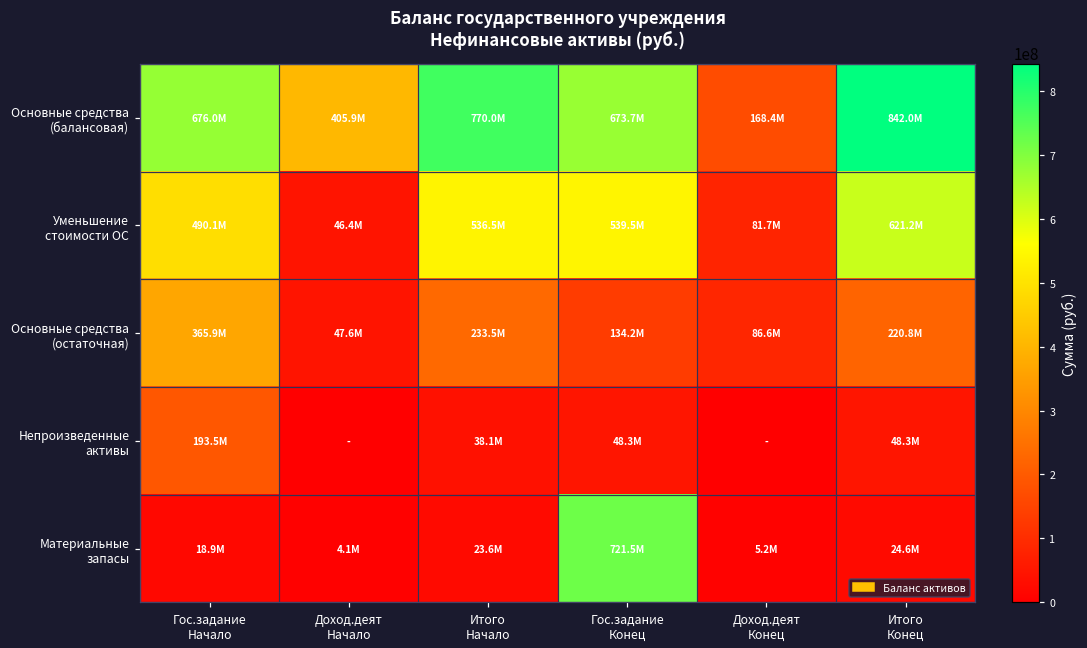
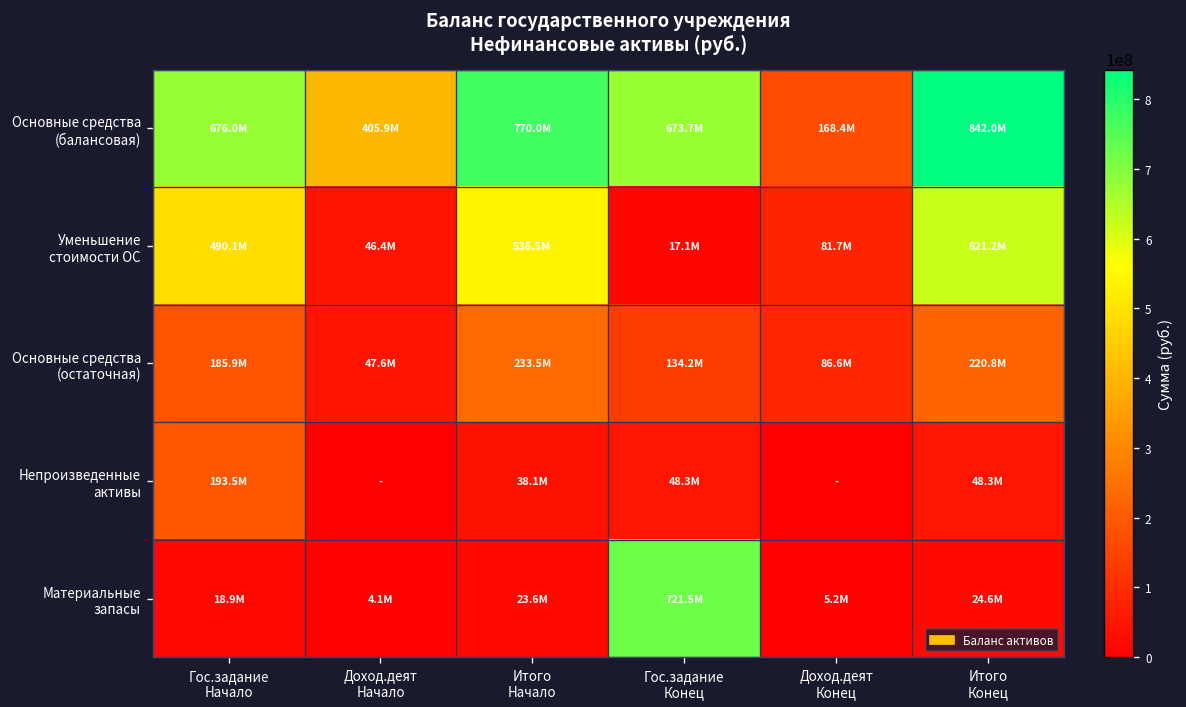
  {
    "Уменьшение стоимости ОС": {
-     "Гос.задание Конец": "539.5M"
+     "Гос.задание Конец": "17.1M"
    },
    "Основные средства (остаточная)": {
-     "Гос.задание Начало": "365.9M"
+     "Гос.задание Начало": "185.9M"
    }
  }
